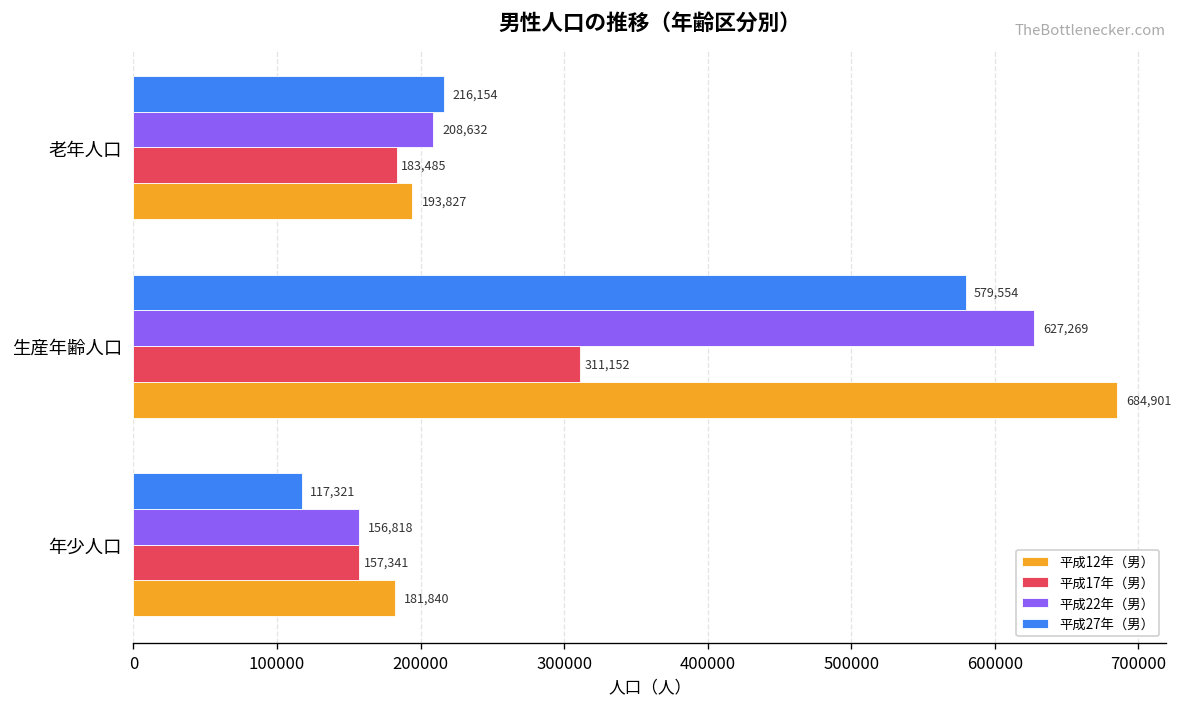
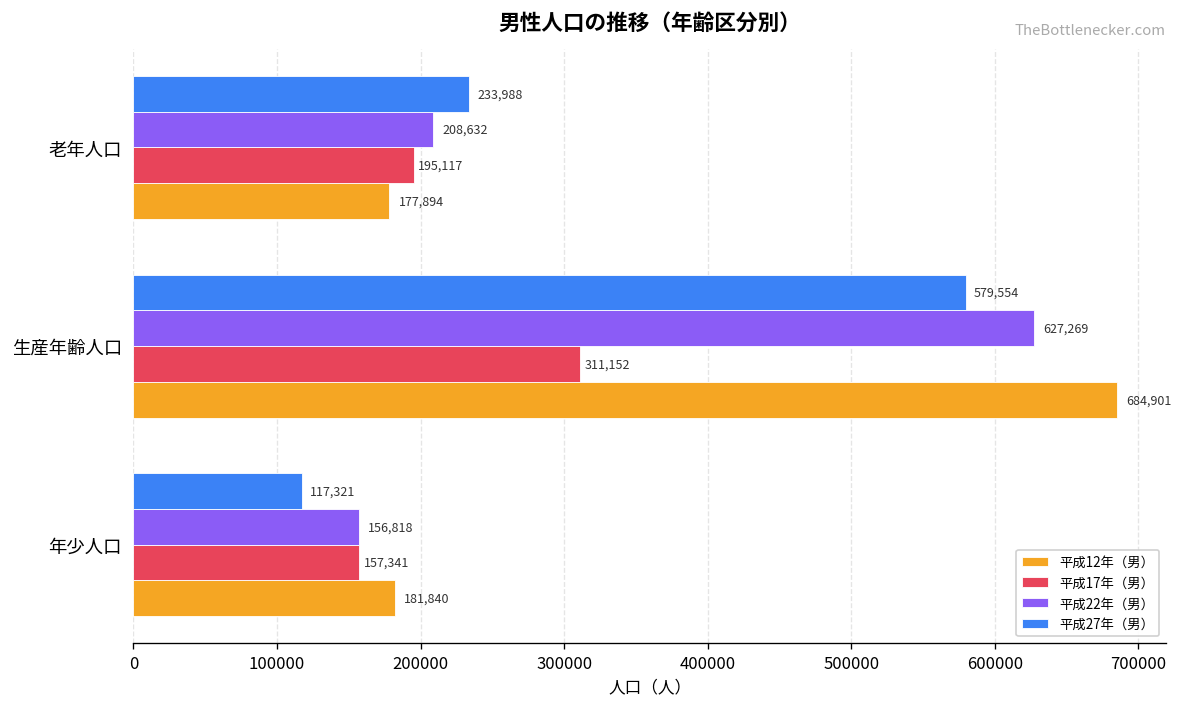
  {
    "平成12年（男）": {
-     "老年人口": "193,827",
+     "老年人口": "177,894",
      "生産年齢人口": "684,901",
      "年少人口": "181,840"
    },
    "平成17年（男）": {
-     "老年人口": "183,485",
+     "老年人口": "195,117",
      "生産年齢人口": "311,152",
      "年少人口": "157,341"
    },
    "平成22年（男）": {
      "老年人口": "208,632",
      "生産年齢人口": "627,269",
      "年少人口": "156,818"
    },
    "平成27年（男）": {
-     "老年人口": "216,154",
+     "老年人口": "233,988",
      "生産年齢人口": "579,554",
      "年少人口": "117,321"
    }
  }
